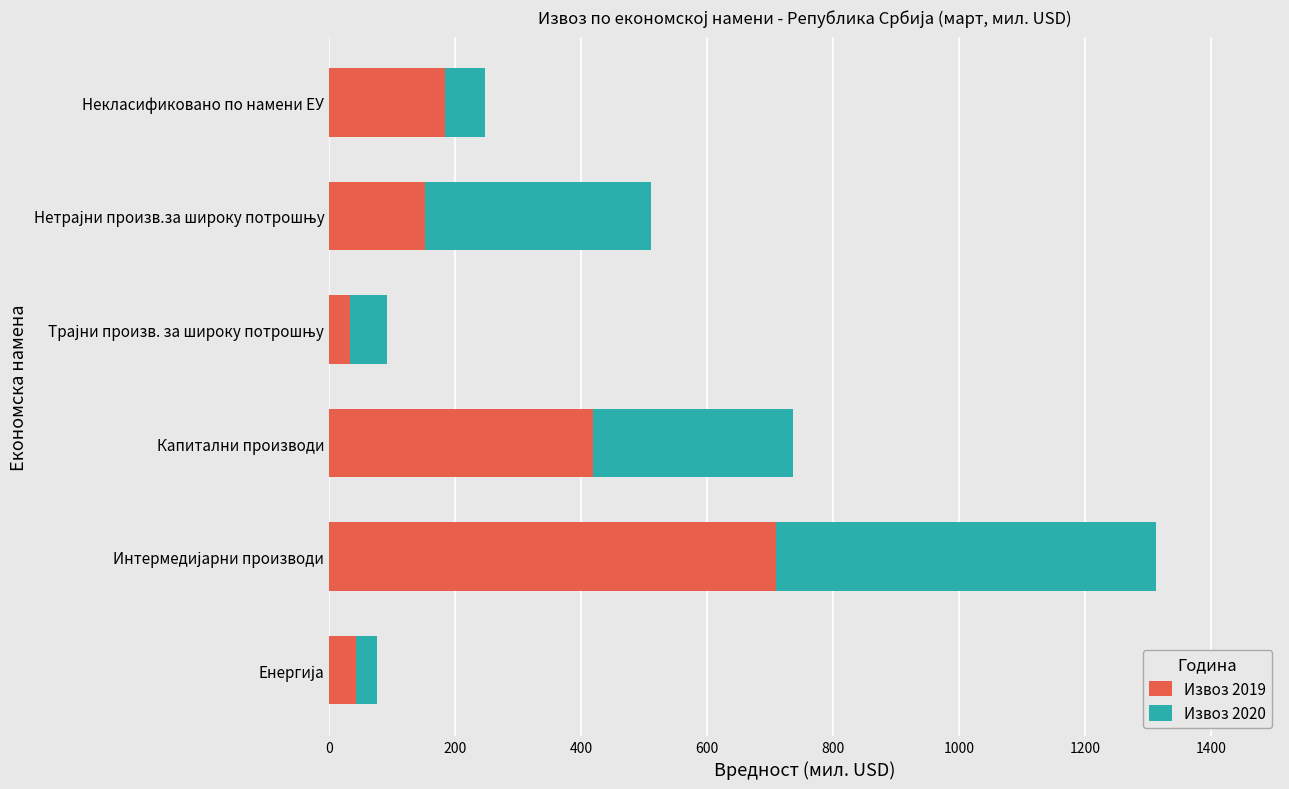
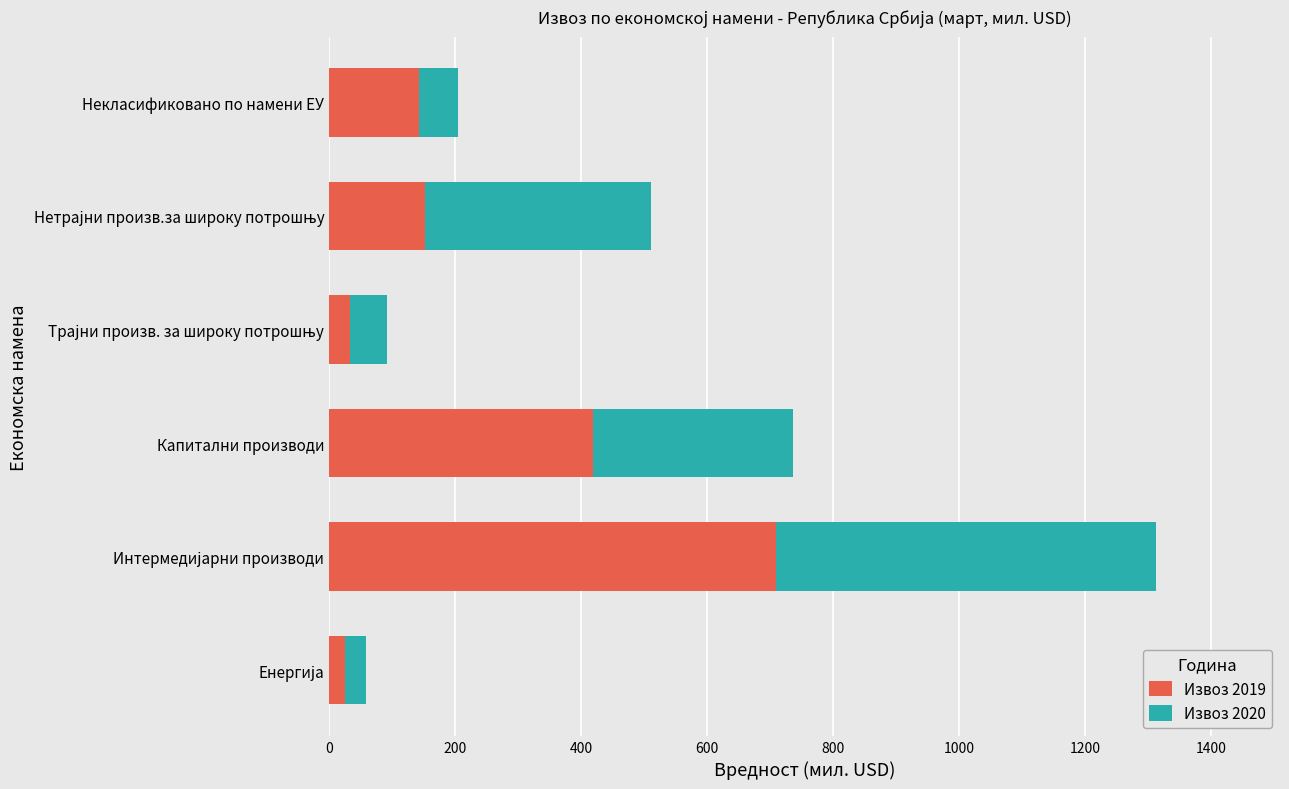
  {
    "Извоз 2019": {
-     "Некласификовано по намени ЕУ": 180,
+     "Некласификовано по намени ЕУ": 140,
      "Нетрајни произв.за широку потрошњу": 150,
      "Трајни произв. за широку потрошњу": 30,
      "Капитални производи": 420,
      "Интермедијарни производи": 710,
-     "Енергија": 40
+     "Енергија": 30
    },
    "Извоз 2020": {
      "Некласификовано по намени ЕУ": 60,
      "Нетрајни произв.за широку потрошњу": 360,
      "Трајни произв. за широку потрошњу": 60,
      "Капитални производи": 320,
      "Интермедијарни производи": 600,
      "Енергија": 30
    }
  }
